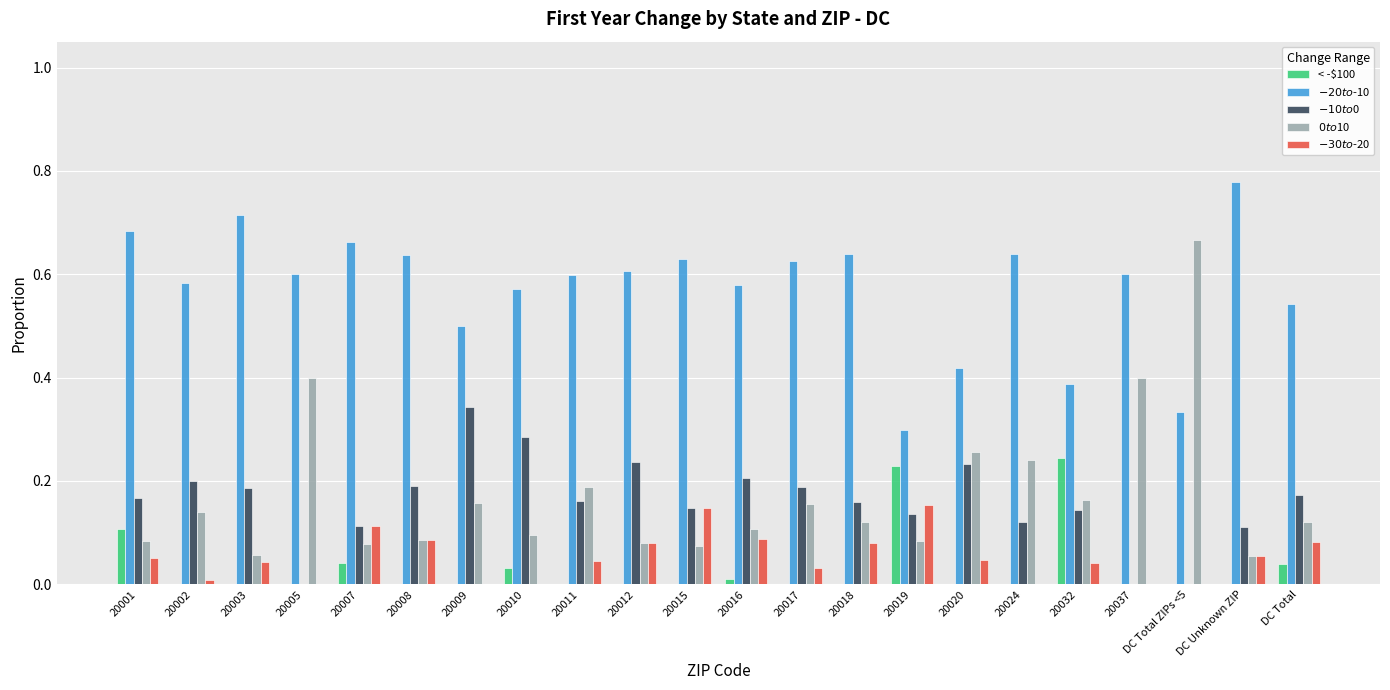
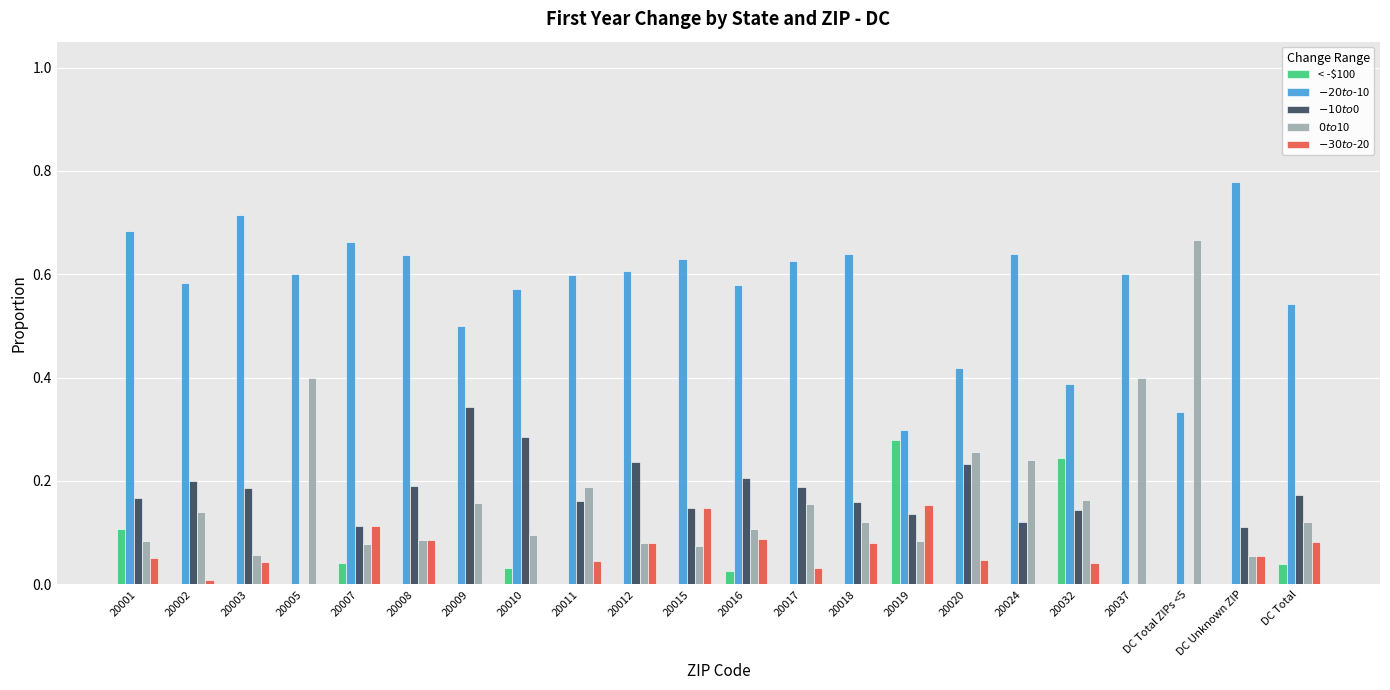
  {
    "< -$100": {
      "20001": 0.11,
      "20002": 0.00,
      "20003": 0.00,
      "20005": 0.00,
      "20007": 0.04,
      "20008": 0.00,
      "20009": 0.00,
      "20010": 0.03,
      "20011": 0.00,
      "20012": 0.00,
      "20015": 0.00,
-     "20016": 0.01,
+     "20016": 0.03,
      "20017": 0.00,
      "20018": 0.00,
-     "20019": 0.23,
+     "20019": 0.28,
      "20020": 0.00,
      "20024": 0.00,
      "20032": 0.24,
      "20037": 0.00,
      "DC Total ZIPs <5": 0.00,
      "DC Unknown ZIP": 0.00,
      "DC Total": 0.04
    }
  }
